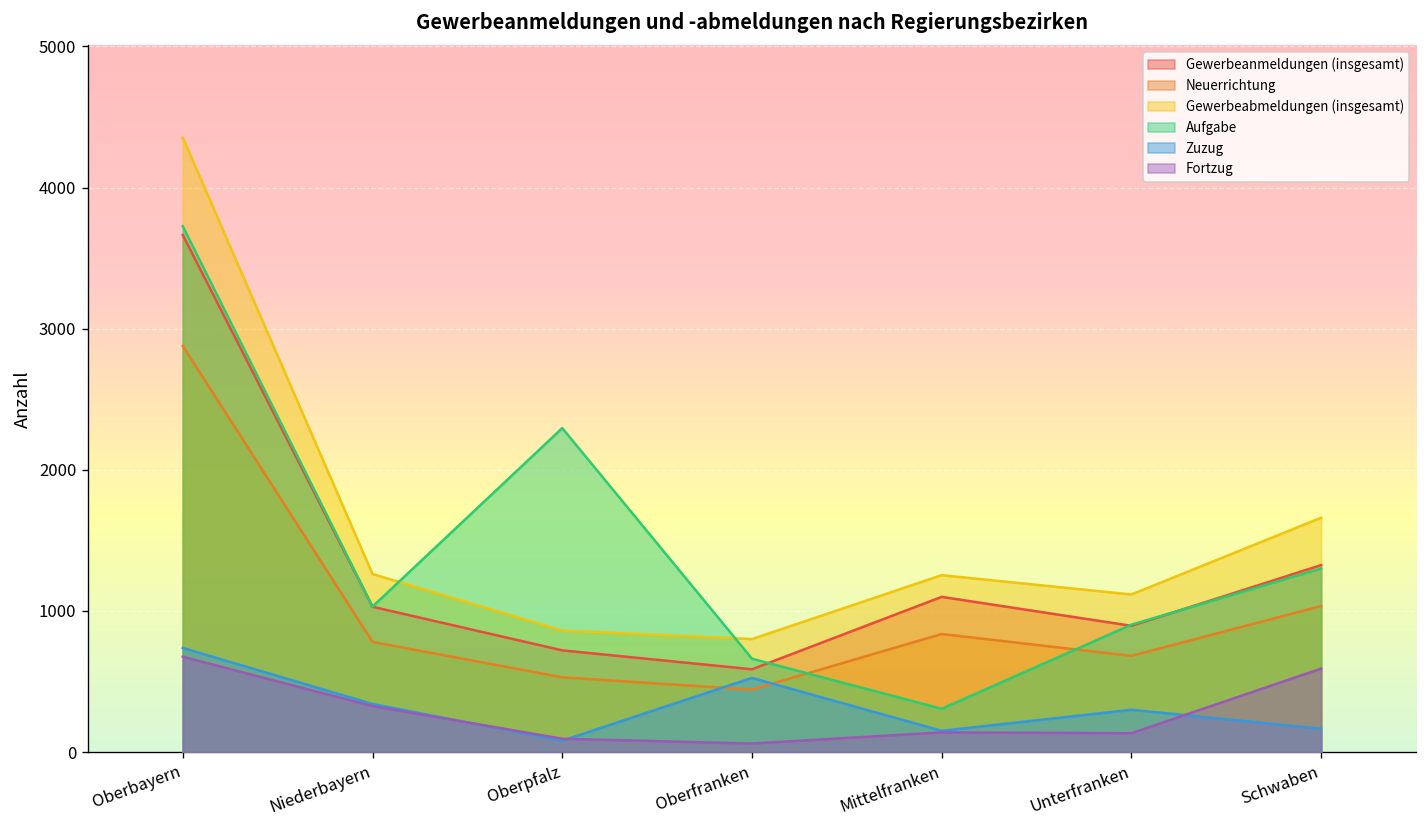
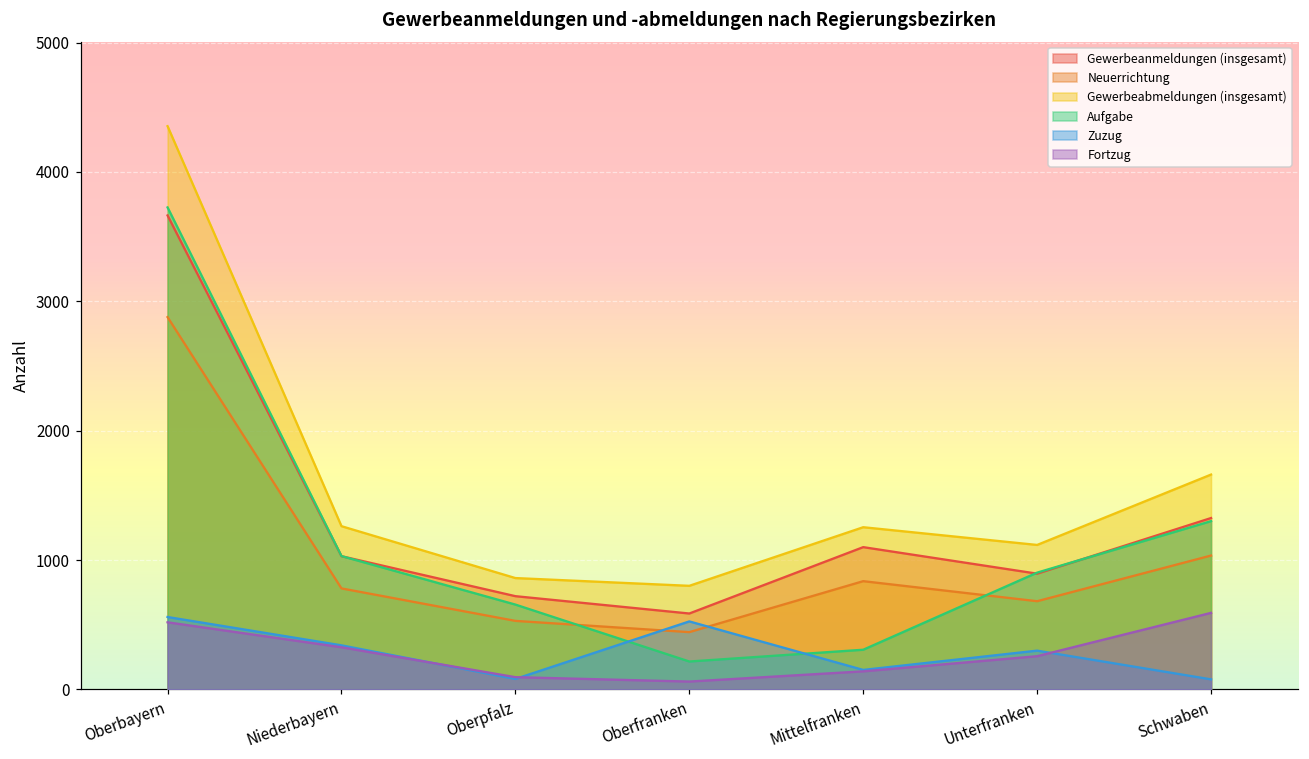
  {
    "Aufgabe": {
      "Oberbayern": 3730,
-     "Oberpfalz": 2300,
-     "Oberfranken": 660,
+     "Oberpfalz": 660,
+     "Oberfranken": 220,
      "Mittelfranken": 310,
      "Schwaben": 1300
    },
    "Zuzug": {
-     "Oberbayern": 740,
+     "Oberbayern": 560,
      "Oberfranken": 530,
      "Unterfranken": 300,
-     "Schwaben": 170
+     "Schwaben": 80
    },
    "Fortzug": {
-     "Oberbayern": 680,
+     "Oberbayern": 520,
      "Oberfranken": 60,
-     "Unterfranken": 130,
+     "Unterfranken": 260,
      "Schwaben": 590
    }
  }
